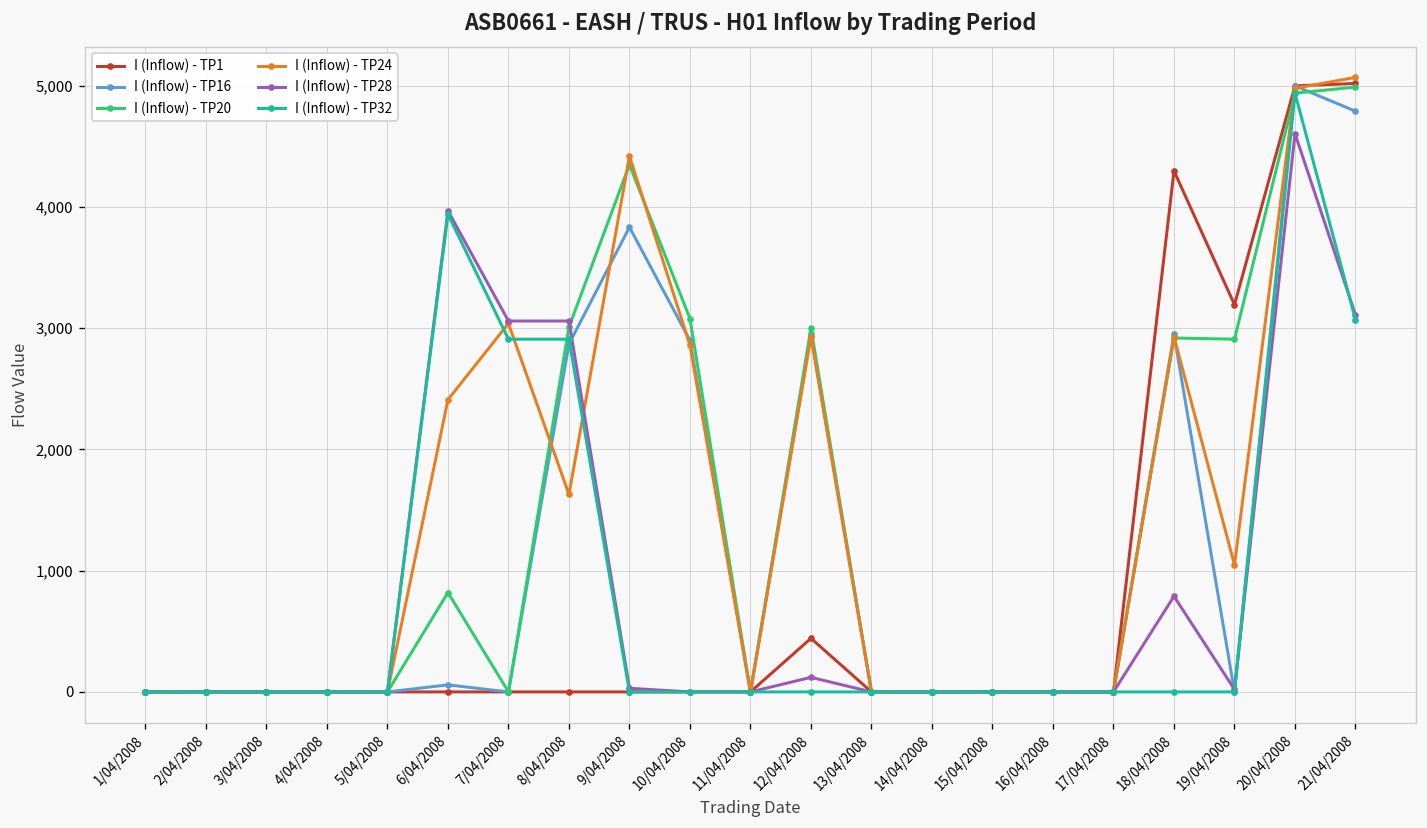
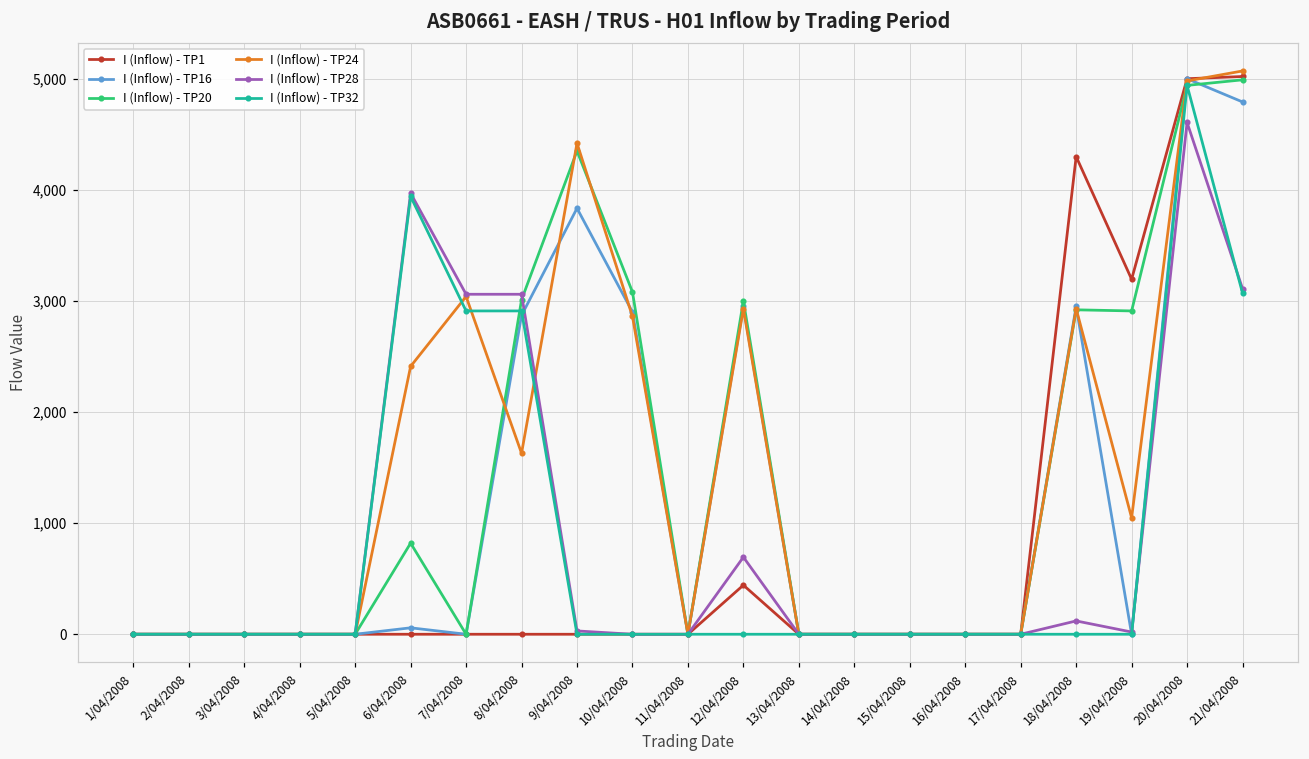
  {
    "I (Inflow) - TP1": {
      "6/04/2008": "0",
      "8/04/2008": "0",
      "12/04/2008": "440",
      "18/04/2008": "4,300",
      "19/04/2008": "3,200",
      "21/04/2008": "5,020"
    },
    "I (Inflow) - TP16": {
      "6/04/2008": "60",
      "8/04/2008": "2,870",
      "9/04/2008": "3,830",
      "10/04/2008": "2,900",
      "21/04/2008": "4,790"
    },
    "I (Inflow) - TP24": {
      "6/04/2008": "2,410",
      "8/04/2008": "1,630",
      "9/04/2008": "4,420",
      "10/04/2008": "2,860",
      "19/04/2008": "1,050",
      "21/04/2008": "5,070"
    },
    "I (Inflow) - TP28": {
      "6/04/2008": "3,970",
      "8/04/2008": "3,060",
      "9/04/2008": "30",
-     "12/04/2008": "120",
-     "18/04/2008": "790",
+     "12/04/2008": "690",
+     "18/04/2008": "120",
      "20/04/2008": "4,610",
      "21/04/2008": "3,110"
    }
  }
